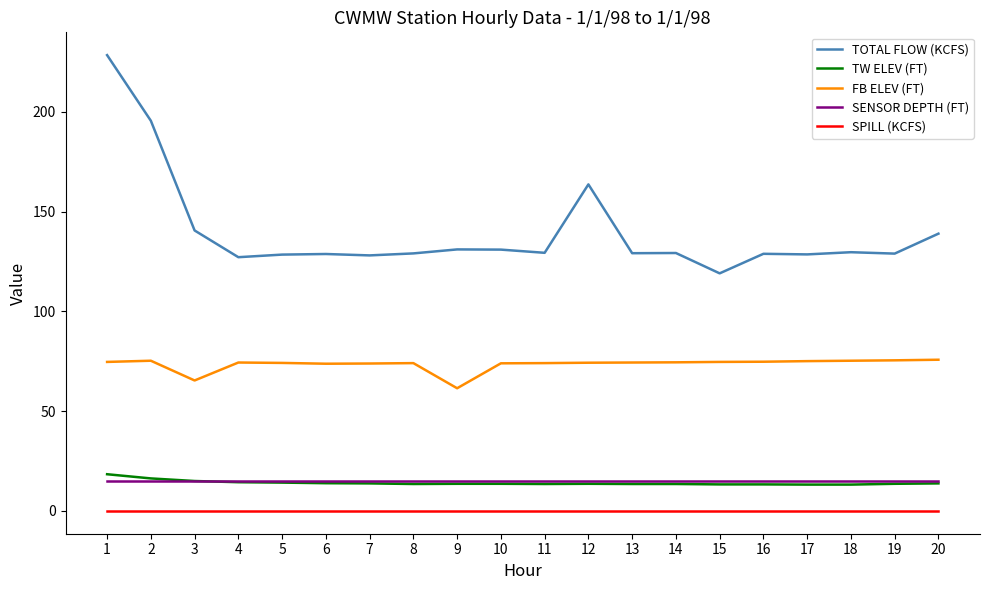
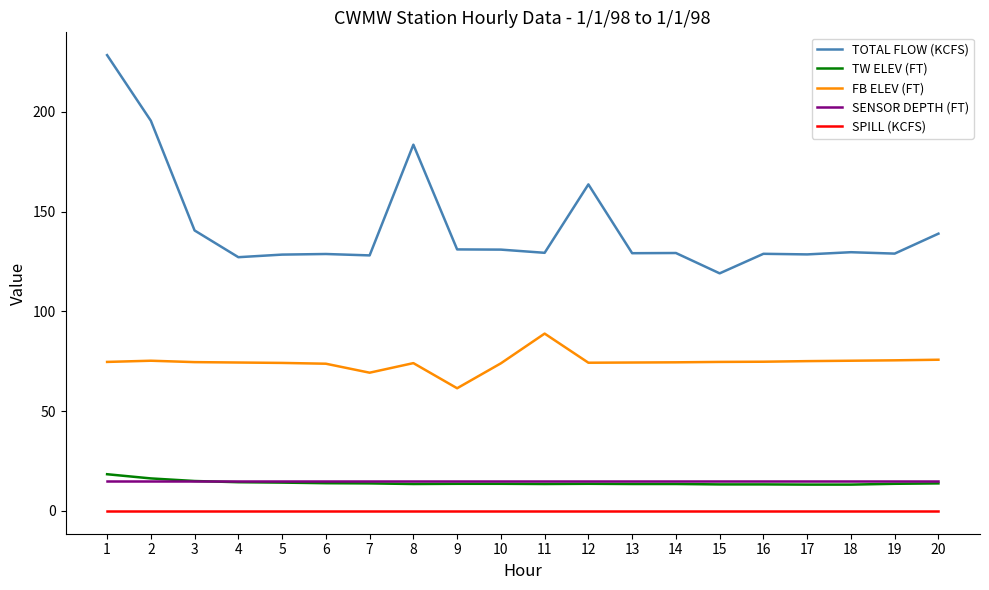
  {
    "TOTAL FLOW (KCFS)": {
      "1": 229,
      "2": 196,
      "3": 141,
      "4": 127,
      "5": 129,
      "6": 129,
      "7": 128,
-     "8": 129,
+     "8": 184,
      "9": 131,
      "10": 131,
      "11": 129,
      "12": 164,
      "13": 129,
      "14": 129,
      "15": 119,
      "16": 129,
      "17": 129,
      "18": 130,
      "19": 129,
      "20": 139
    },
    "TW ELEV (FT)": {
      "1": 18,
      "2": 16,
      "8": 14,
      "9": 14,
      "10": 14,
      "11": 14,
      "12": 14,
      "13": 14,
      "14": 14,
      "15": 13,
      "16": 13,
      "17": 13,
      "18": 13,
      "19": 14
    },
    "FB ELEV (FT)": {
      "1": 75,
      "2": 75,
-     "3": 65,
+     "3": 75,
      "4": 74,
      "5": 74,
      "6": 74,
-     "7": 74,
+     "7": 69,
      "8": 74,
      "9": 62,
      "10": 74,
-     "11": 74,
+     "11": 89,
      "12": 74,
      "13": 74,
      "14": 75,
      "15": 75,
      "16": 75,
      "17": 75,
      "18": 75,
      "19": 76,
      "20": 76
    },
    "SENSOR DEPTH (FT)": {
      "1": 15,
      "2": 15,
      "8": 15,
      "9": 15,
      "10": 15,
      "11": 15,
      "12": 15,
      "13": 15,
      "14": 15,
      "15": 15,
      "16": 15,
      "17": 15,
      "18": 15,
      "19": 15
    },
    "SPILL (KCFS)": {
      "1": 0,
      "2": 0,
      "3": 0,
      "4": 0,
      "5": 0,
      "6": 0,
      "7": 0,
      "8": 0,
      "9": 0,
      "10": 0,
      "11": 0,
      "12": 0,
      "13": 0,
      "14": 0,
      "15": 0,
      "16": 0,
      "17": 0,
      "18": 0,
      "19": 0,
      "20": 0
    }
  }
